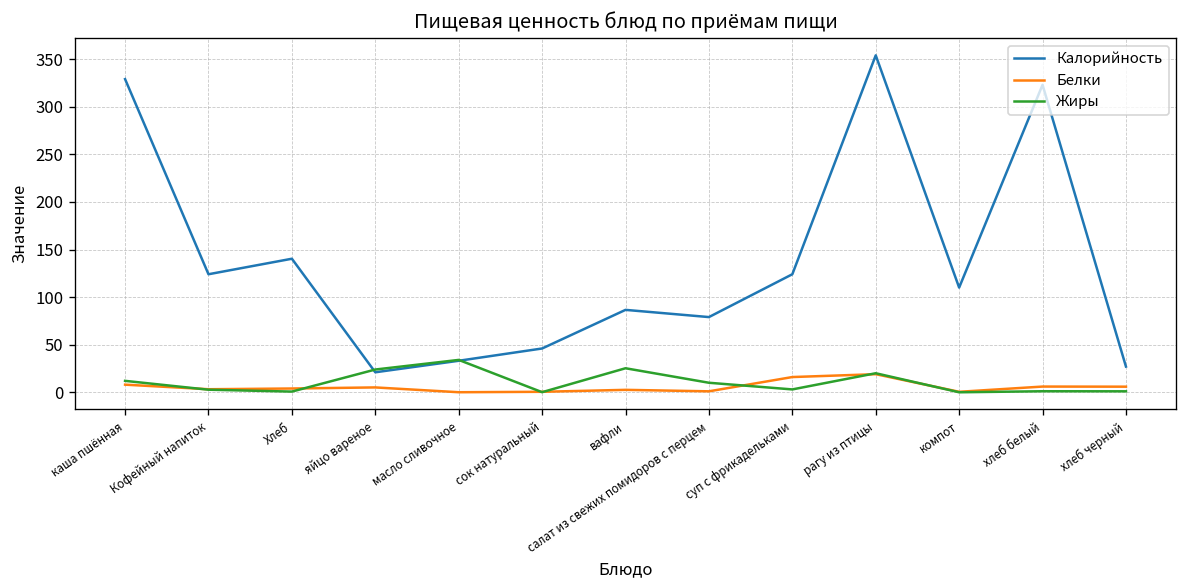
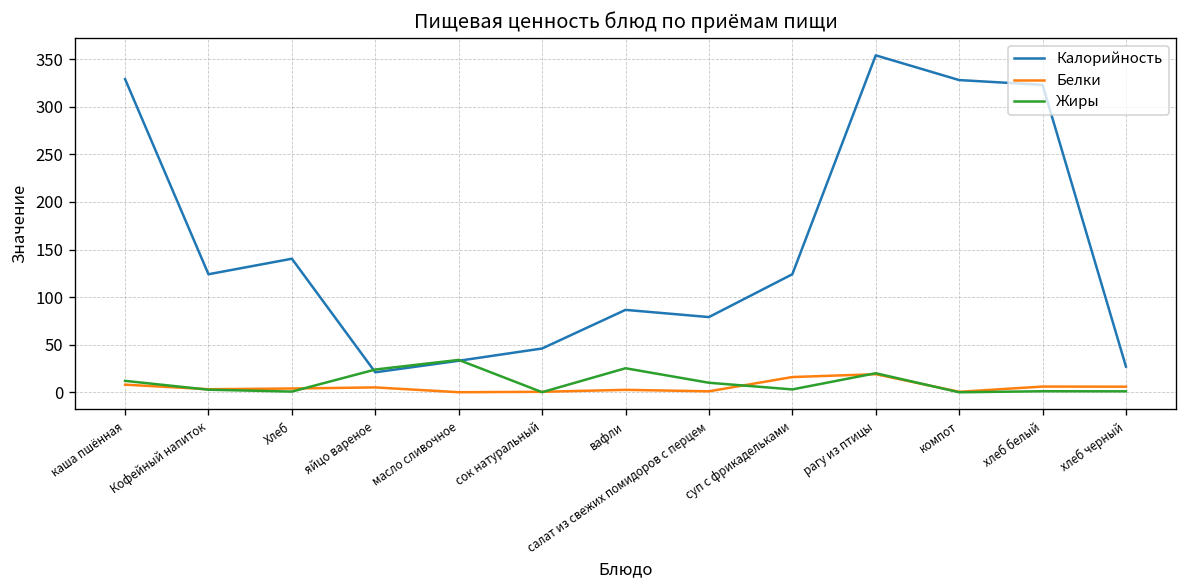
  {
    "Калорийность": {
      "каша пшённая": 330,
      "Кофейный напиток": 120,
      "Хлеб": 140,
      "сок натуральный": 50,
      "вафли": 90,
      "салат из свежих помидоров с перцем": 80,
      "суп с фрикадельками": 120,
      "рагу из птицы": 350,
-     "компот": 110,
+     "компот": 330,
      "хлеб черный": 30
    },
    "Белки": {
      "каша пшённая": 10,
      "яйцо вареное": 10,
      "масло сливочное": 0,
      "вафли": 0,
      "салат из свежих помидоров с перцем": 0,
      "суп с фрикадельками": 20,
      "хлеб белый": 10,
      "хлеб черный": 10
    },
    "Жиры": {
      "каша пшённая": 10,
      "вафли": 30,
      "салат из свежих помидоров с перцем": 10,
      "суп с фрикадельками": 0,
      "хлеб белый": 0,
      "хлеб черный": 0
    }
  }
